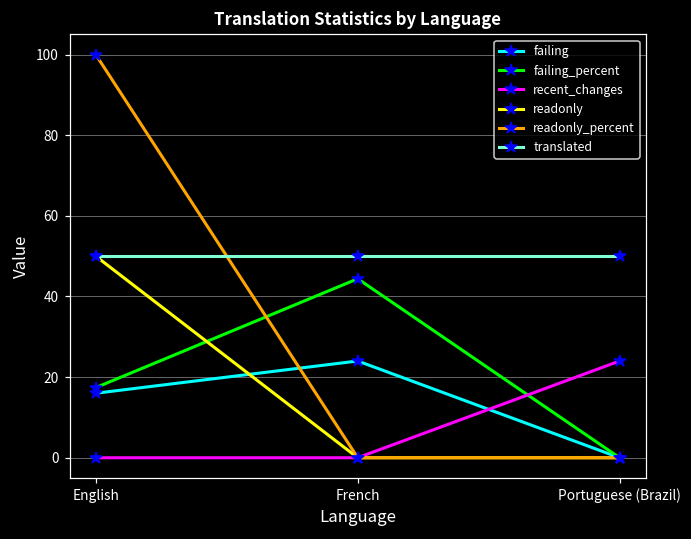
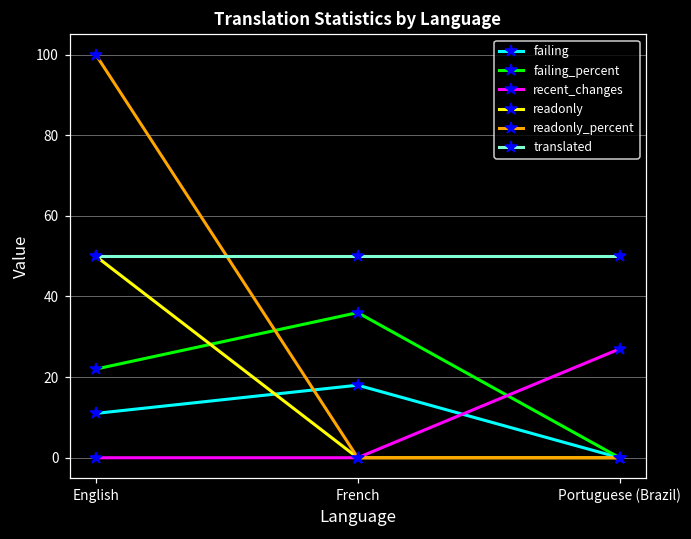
  {
    "failing": {
-     "English": 16,
-     "French": 24
+     "English": 11,
+     "French": 18
    },
    "failing_percent": {
-     "English": 17,
-     "French": 44
+     "English": 22,
+     "French": 36
    },
    "recent_changes": {
      "English": 0,
-     "Portuguese (Brazil)": 24
+     "Portuguese (Brazil)": 27
    },
    "readonly_percent": {
      "English": 100
    },
    "translated": {
      "French": 50,
      "Portuguese (Brazil)": 50
    }
  }
